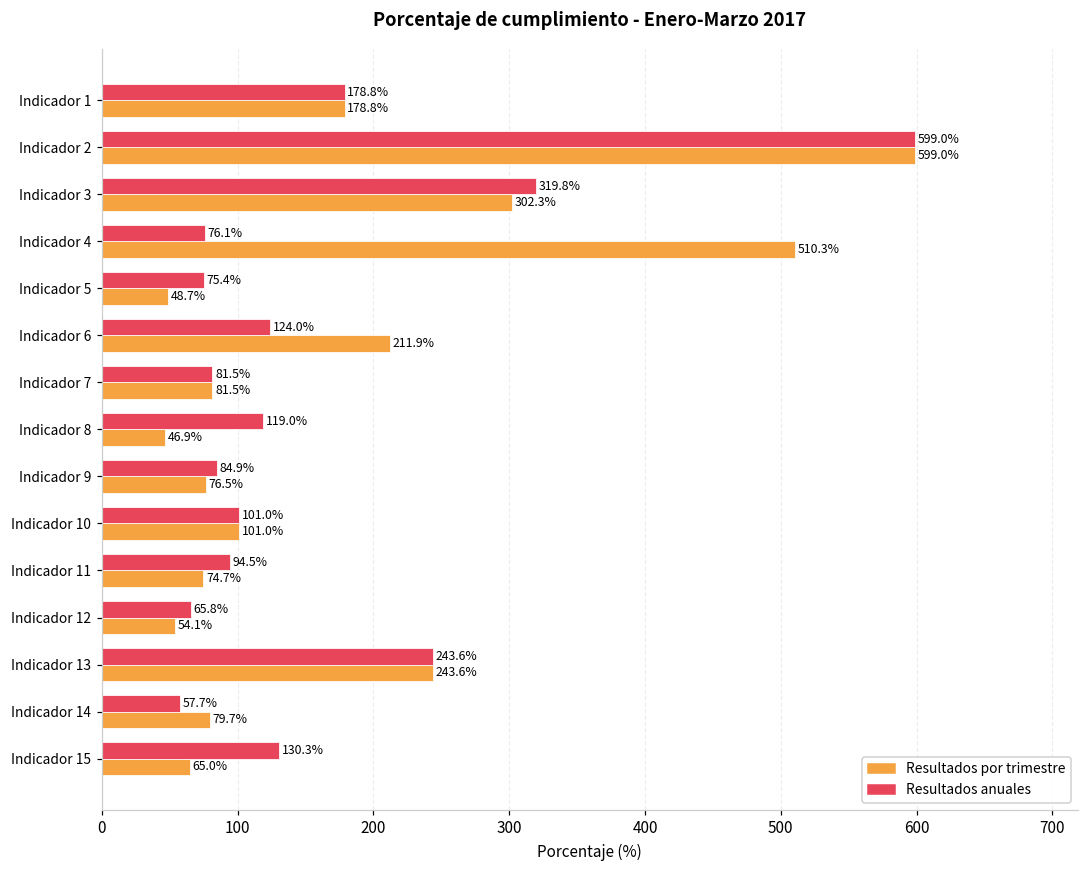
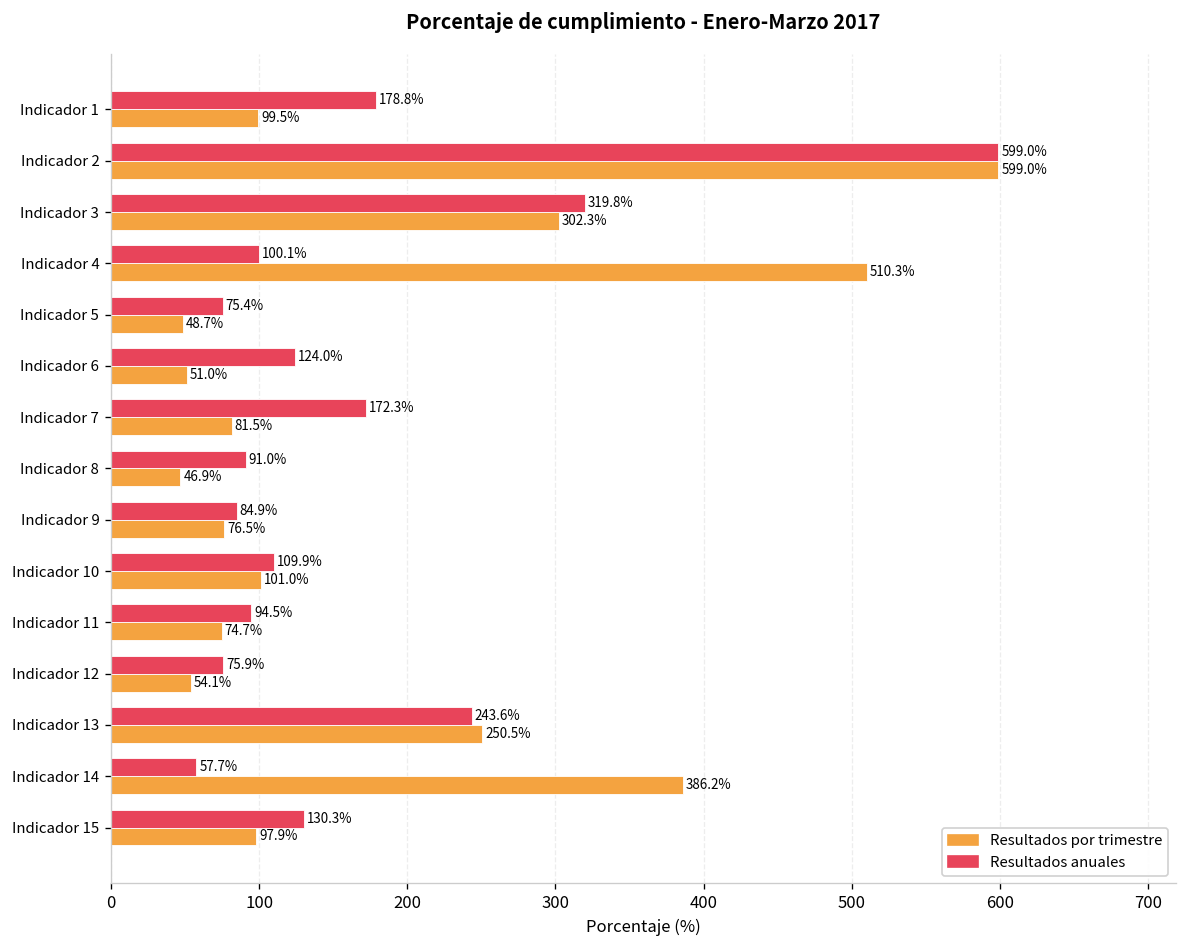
  {
    "Resultados por trimestre": {
-     "Indicador 1": "178.8%",
+     "Indicador 1": "99.5%",
      "Indicador 2": "599.0%",
      "Indicador 3": "302.3%",
      "Indicador 4": "510.3%",
      "Indicador 5": "48.7%",
-     "Indicador 6": "211.9%",
+     "Indicador 6": "51.0%",
      "Indicador 7": "81.5%",
      "Indicador 8": "46.9%",
      "Indicador 9": "76.5%",
      "Indicador 10": "101.0%",
      "Indicador 11": "74.7%",
      "Indicador 12": "54.1%",
-     "Indicador 13": "243.6%",
-     "Indicador 14": "79.7%",
-     "Indicador 15": "65.0%"
+     "Indicador 13": "250.5%",
+     "Indicador 14": "386.2%",
+     "Indicador 15": "97.9%"
    },
    "Resultados anuales": {
      "Indicador 1": "178.8%",
      "Indicador 2": "599.0%",
      "Indicador 3": "319.8%",
-     "Indicador 4": "76.1%",
+     "Indicador 4": "100.1%",
      "Indicador 5": "75.4%",
      "Indicador 6": "124.0%",
-     "Indicador 7": "81.5%",
-     "Indicador 8": "119.0%",
+     "Indicador 7": "172.3%",
+     "Indicador 8": "91.0%",
      "Indicador 9": "84.9%",
-     "Indicador 10": "101.0%",
+     "Indicador 10": "109.9%",
      "Indicador 11": "94.5%",
-     "Indicador 12": "65.8%",
+     "Indicador 12": "75.9%",
      "Indicador 13": "243.6%",
      "Indicador 14": "57.7%",
      "Indicador 15": "130.3%"
    }
  }
